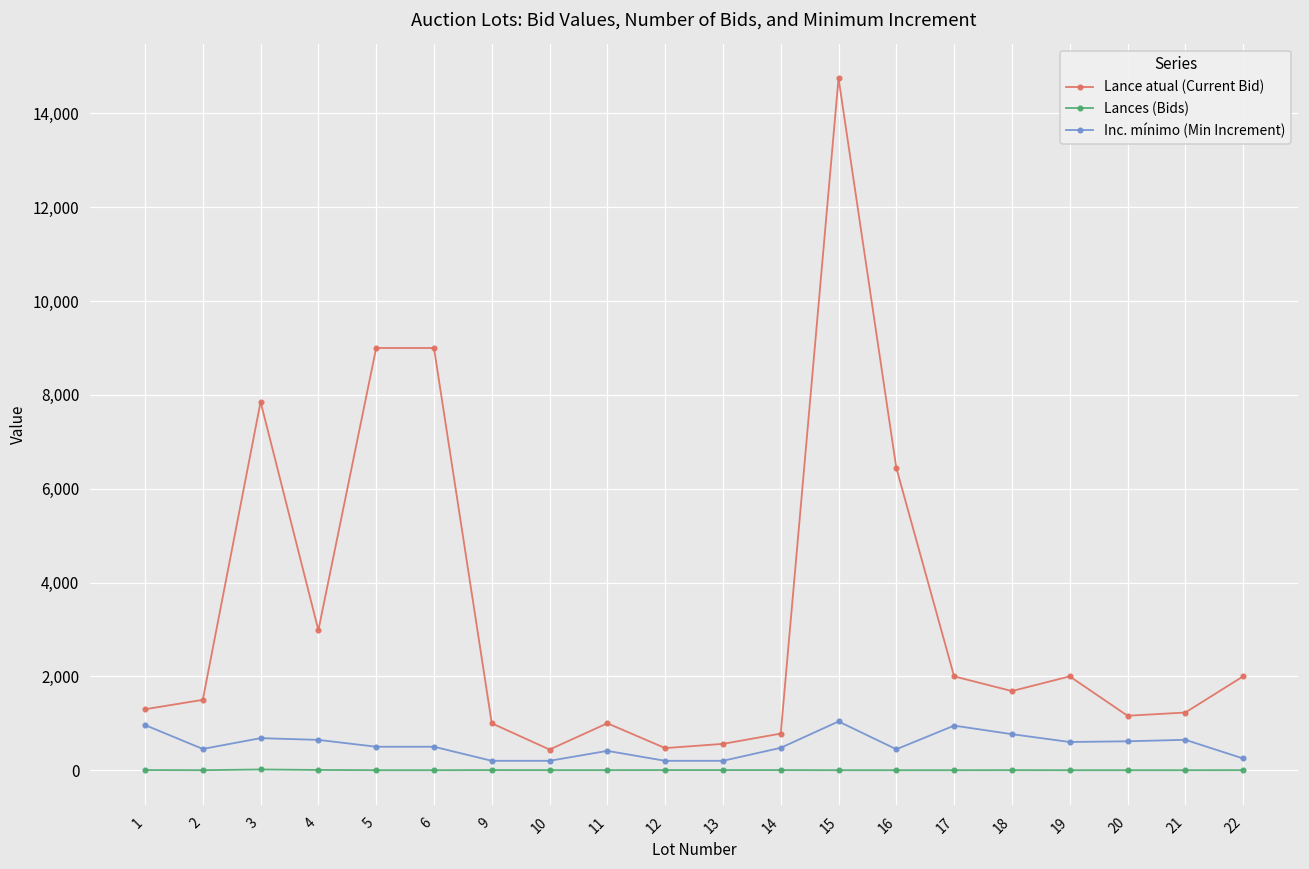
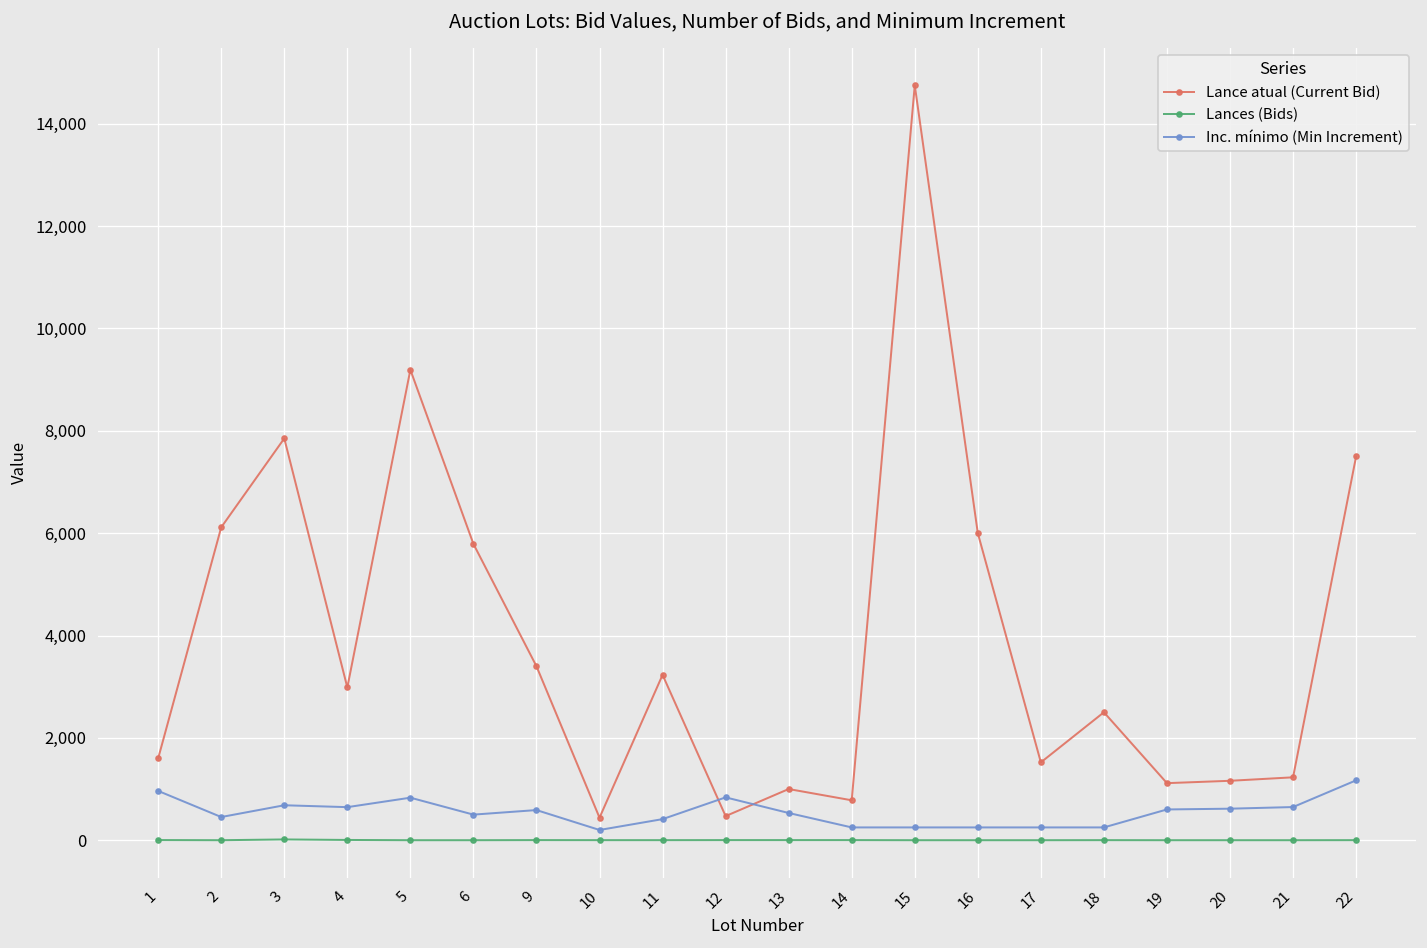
  {
    "Lance atual (Current Bid)": {
-     "1": "1,300",
-     "2": "1,500",
+     "1": "1,600",
+     "2": "6,100",
      "3": "7,900",
      "4": "3,000",
-     "5": "9,000",
-     "6": "9,000",
-     "9": "1,000",
+     "5": "9,200",
+     "6": "5,800",
+     "9": "3,400",
      "10": "400",
-     "11": "1,000",
+     "11": "3,200",
      "12": "500",
-     "13": "600",
+     "13": "1,000",
      "14": "800",
      "15": "14,800",
-     "16": "6,400",
-     "17": "2,000",
-     "18": "1,700",
-     "19": "2,000",
+     "16": "6,000",
+     "17": "1,500",
+     "18": "2,500",
+     "19": "1,100",
      "20": "1,200",
      "21": "1,200",
-     "22": "2,000"
+     "22": "7,500"
    },
    "Lances (Bids)": {
      "1": "0",
      "2": "0",
      "3": "0",
      "4": "0",
      "5": "0",
      "6": "0",
      "9": "0",
      "10": "0",
      "11": "0",
      "12": "0",
      "13": "0",
      "14": "0",
      "15": "0",
      "16": "0",
      "17": "0",
      "18": "0",
      "19": "0",
      "20": "0",
      "21": "0",
      "22": "0"
    },
    "Inc. mínimo (Min Increment)": {
      "1": "1,000",
      "2": "500",
      "3": "700",
      "4": "600",
-     "5": "500",
+     "5": "800",
      "6": "500",
-     "9": "200",
+     "9": "600",
      "10": "200",
      "11": "400",
-     "12": "200",
-     "13": "200",
-     "14": "500",
-     "15": "1,000",
-     "16": "400",
-     "17": "1,000",
-     "18": "800",
+     "12": "800",
+     "13": "500",
+     "14": "300",
+     "15": "300",
+     "16": "300",
+     "17": "300",
+     "18": "300",
      "19": "600",
      "20": "600",
      "21": "600",
-     "22": "300"
+     "22": "1,200"
    }
  }
